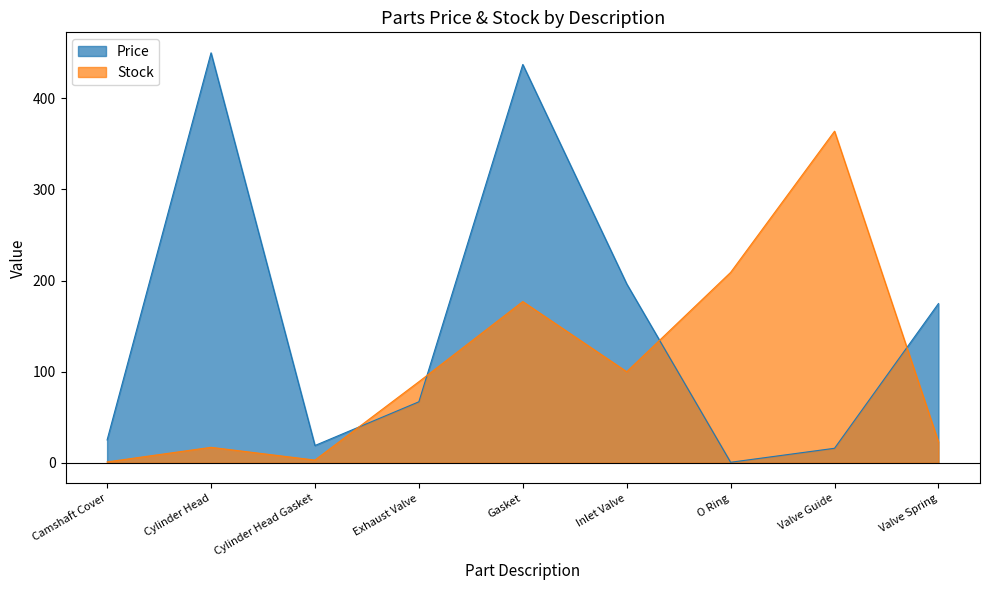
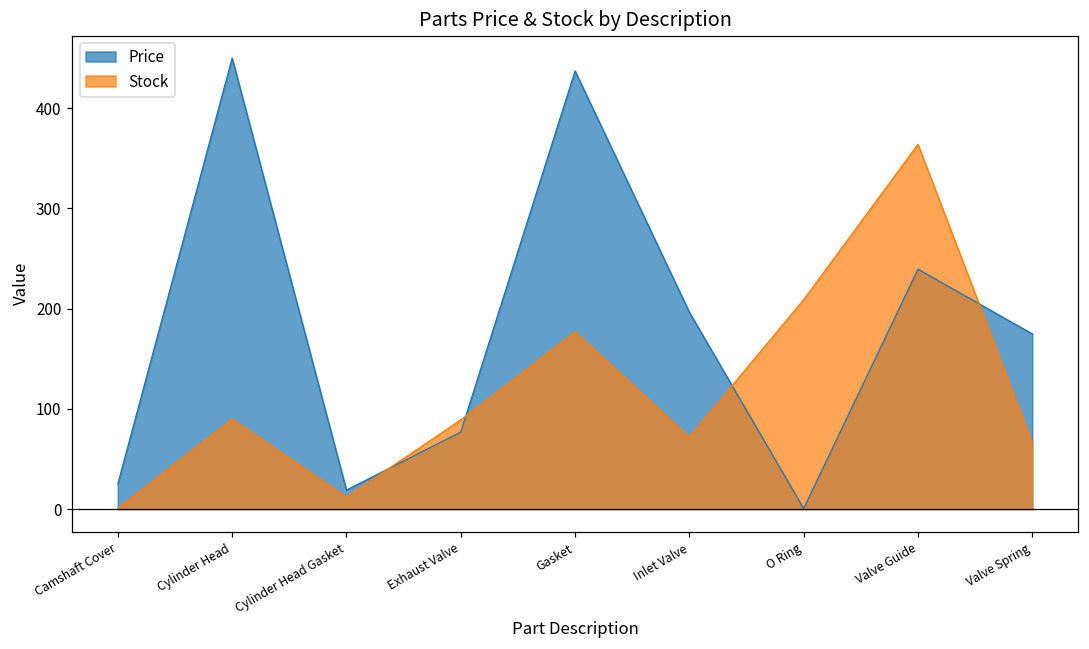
  {
    "Price": {
      "Camshaft Cover": 30,
      "Cylinder Head": 450,
      "Cylinder Head Gasket": 20,
-     "Exhaust Valve": 70,
+     "Exhaust Valve": 80,
      "Gasket": 440,
      "Inlet Valve": 200,
      "O Ring": 0,
-     "Valve Guide": 20,
+     "Valve Guide": 240,
      "Valve Spring": 170
    },
    "Stock": {
      "Camshaft Cover": 0,
-     "Cylinder Head": 20,
-     "Cylinder Head Gasket": 0,
+     "Cylinder Head": 90,
+     "Cylinder Head Gasket": 10,
      "Exhaust Valve": 90,
      "Gasket": 180,
-     "Inlet Valve": 100,
+     "Inlet Valve": 70,
      "O Ring": 210,
      "Valve Guide": 360,
-     "Valve Spring": 20
+     "Valve Spring": 70
    }
  }
